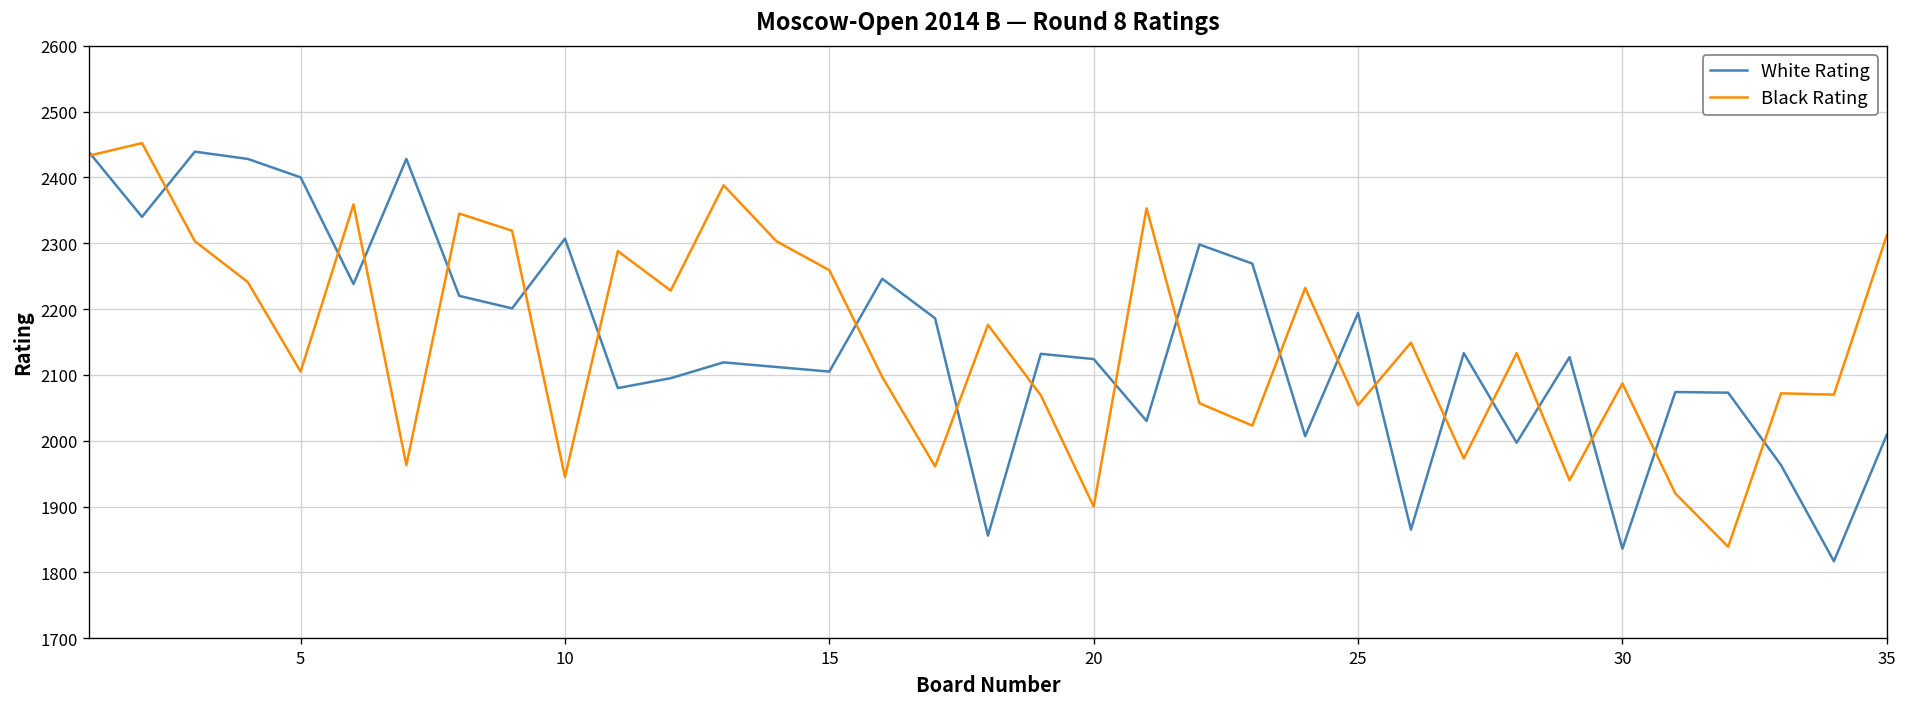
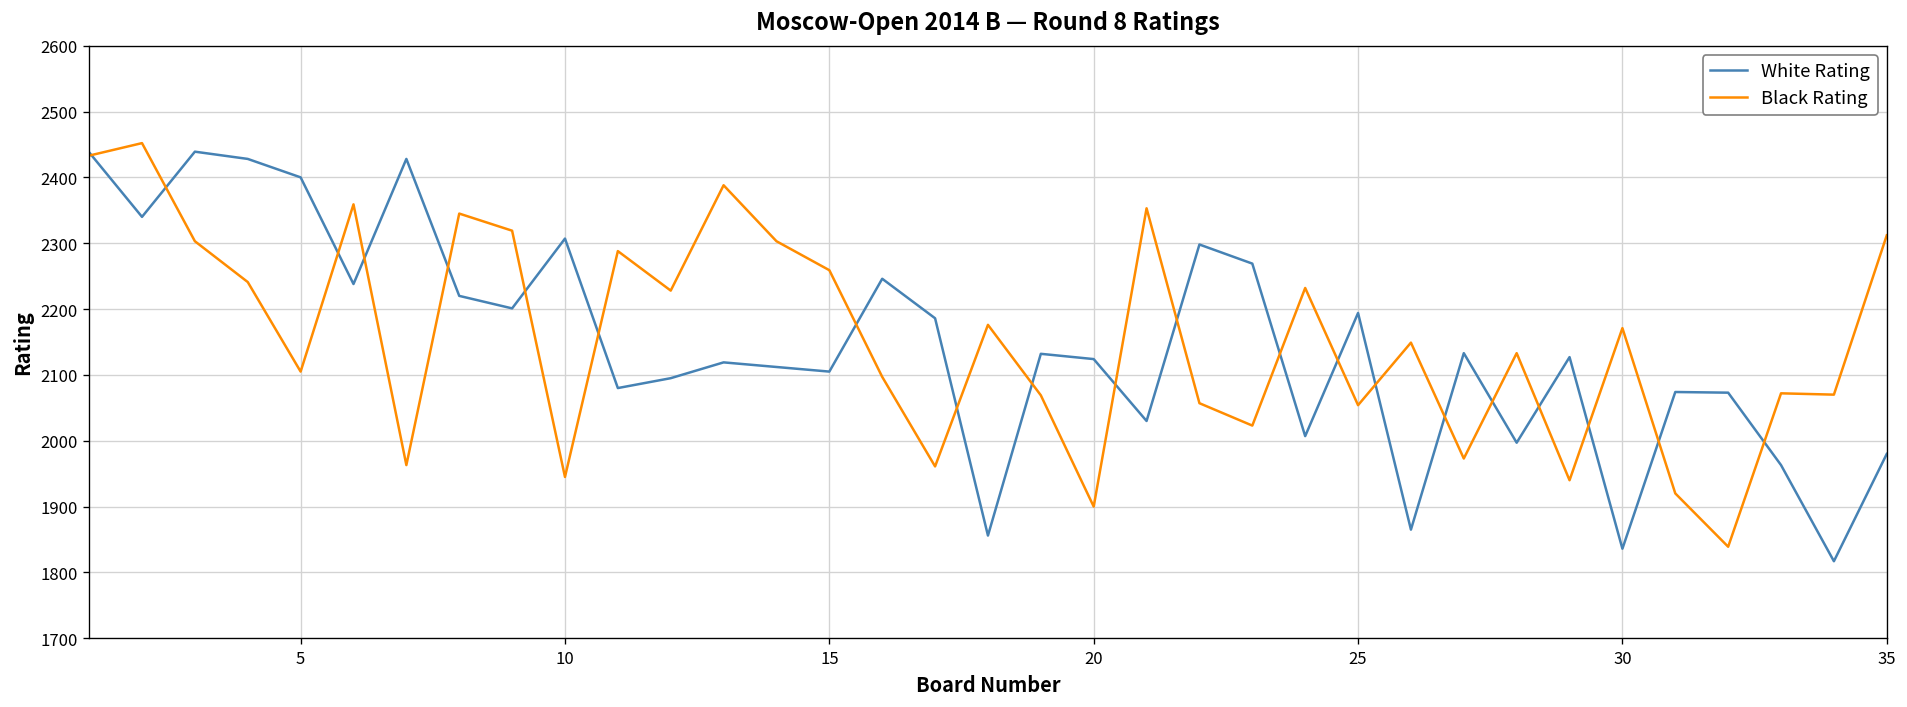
  {
    "White Rating": {
      "5": 2400,
      "10": 2310,
      "15": 2110,
      "20": 2120,
      "25": 2190,
      "30": 1840,
-     "35": 2010
+     "35": 1980
    },
    "Black Rating": {
      "5": 2110,
      "10": 1950,
      "15": 2260,
      "20": 1900,
      "25": 2050,
-     "30": 2090,
+     "30": 2170,
      "35": 2310
    }
  }
